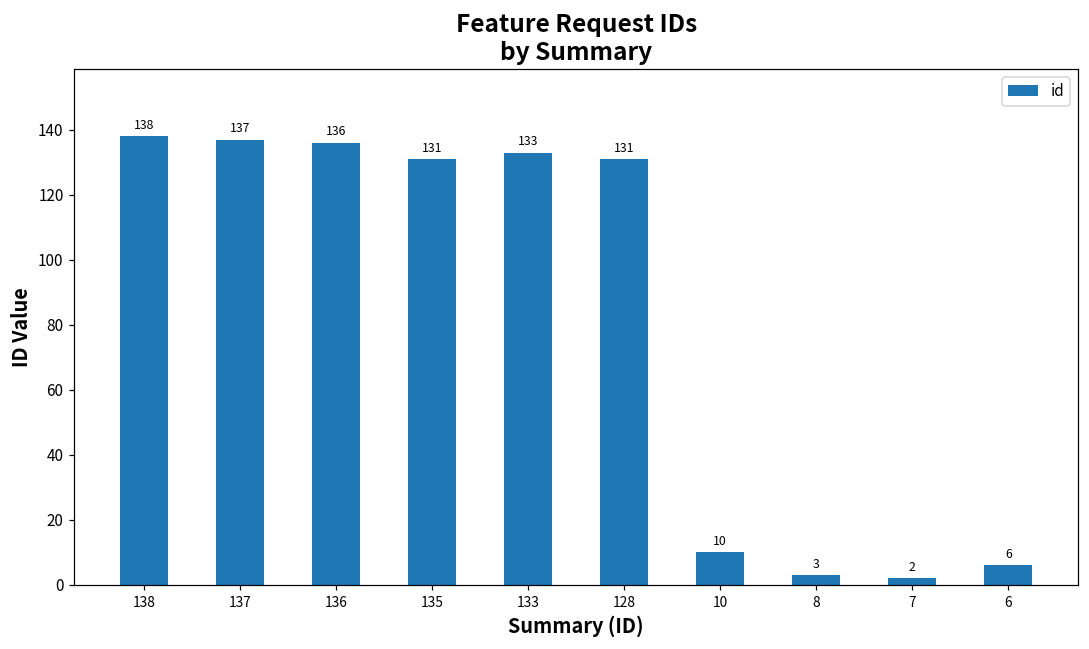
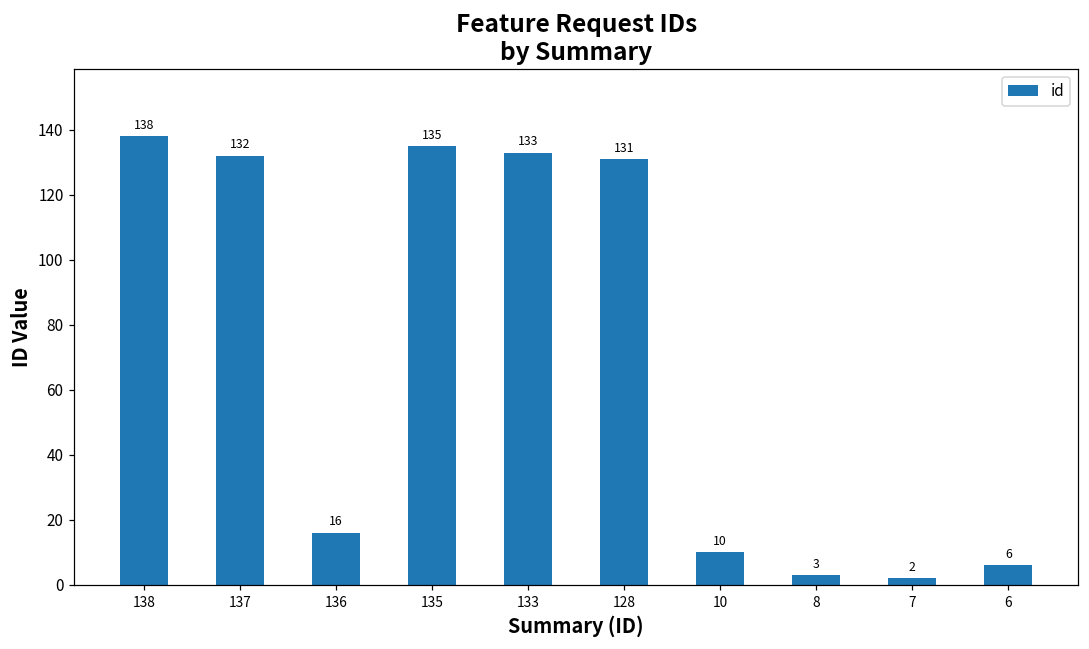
  {
    "138": 138,
-   "137": 137,
-   "136": 136,
-   "135": 131,
+   "137": 132,
+   "136": 16,
+   "135": 135,
    "133": 133,
    "128": 131,
    "10": 10,
    "8": 3,
    "7": 2,
    "6": 6
  }
